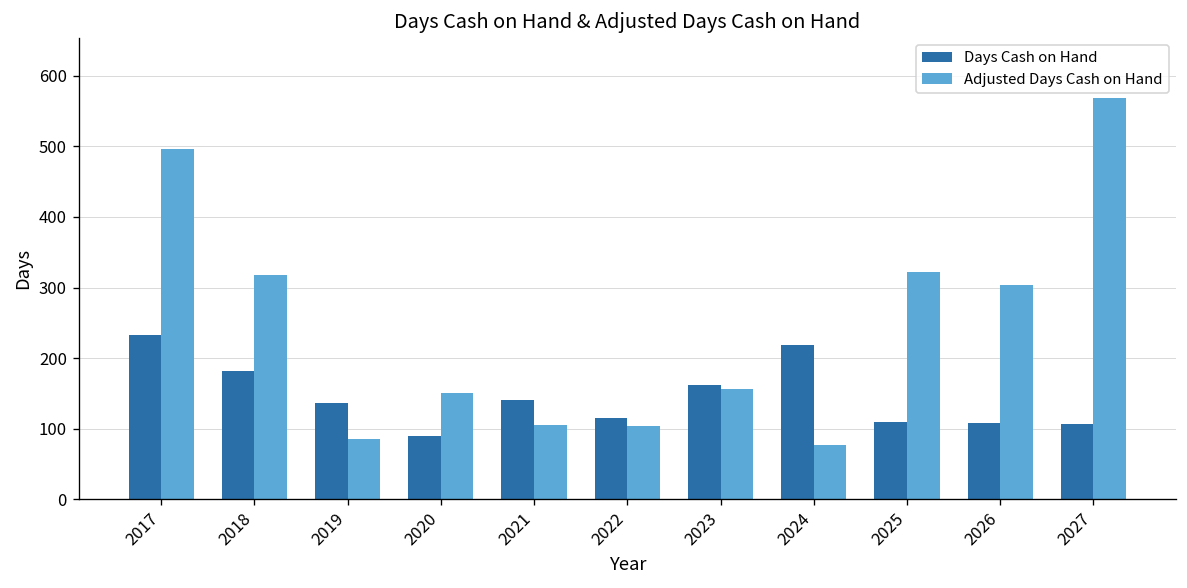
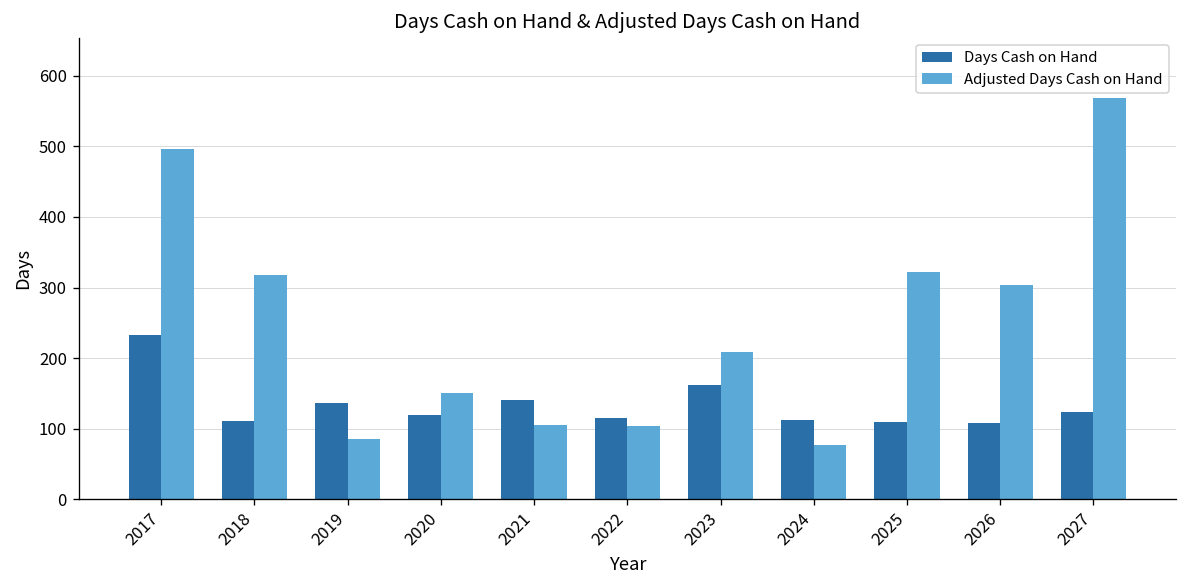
  {
    "Days Cash on Hand": {
      "2017": 230,
-     "2018": 180,
+     "2018": 110,
      "2019": 140,
-     "2020": 90,
+     "2020": 120,
      "2021": 140,
      "2022": 120,
      "2023": 160,
-     "2024": 220,
+     "2024": 110,
      "2025": 110,
      "2026": 110,
-     "2027": 110
+     "2027": 120
    },
    "Adjusted Days Cash on Hand": {
      "2017": 500,
      "2018": 320,
      "2019": 90,
      "2020": 150,
      "2021": 110,
      "2022": 100,
-     "2023": 160,
+     "2023": 210,
      "2024": 80,
      "2025": 320,
      "2026": 300,
      "2027": 570
    }
  }
